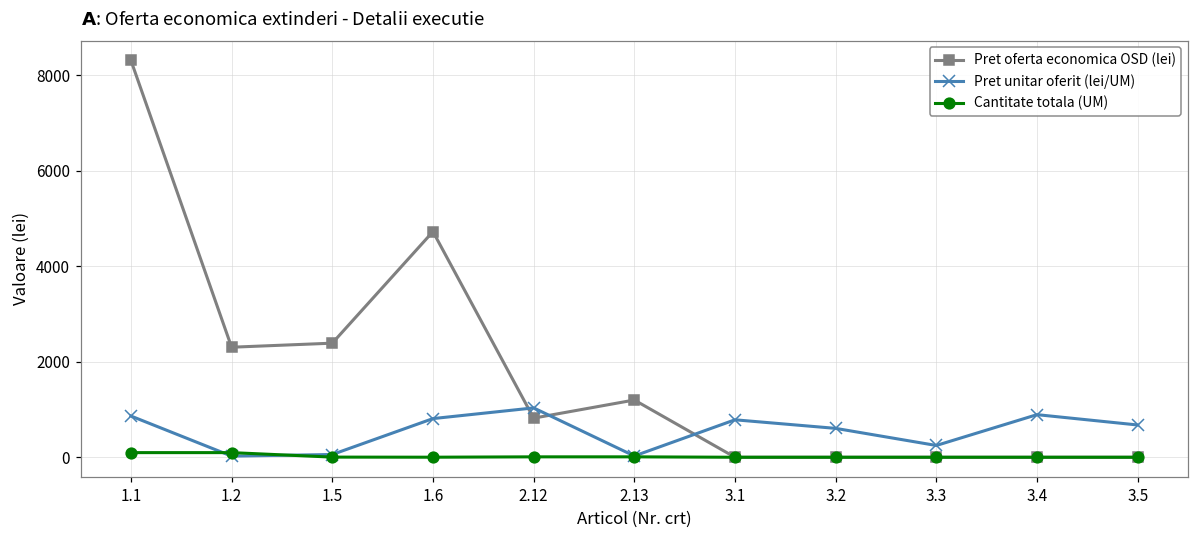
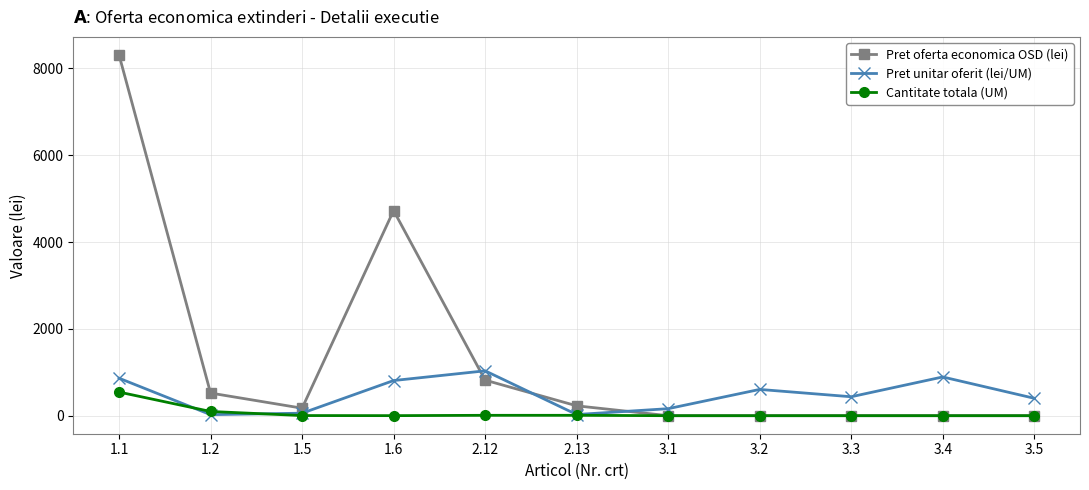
  {
    "Pret oferta economica OSD (lei)": {
      "1.1": 8300,
-     "1.2": 2300,
-     "1.5": 2400,
+     "1.2": 500,
+     "1.5": 200,
      "1.6": 4700,
      "2.12": 800,
-     "2.13": 1200
+     "2.13": 200
    },
    "Pret unitar oferit (lei/UM)": {
      "1.1": 900,
      "1.2": 0,
      "1.6": 800,
      "2.12": 1000,
-     "3.1": 800,
+     "3.1": 200,
      "3.2": 600,
-     "3.3": 200,
+     "3.3": 400,
      "3.4": 900,
-     "3.5": 700
+     "3.5": 400
    },
    "Cantitate totala (UM)": {
-     "1.1": 100,
+     "1.1": 500,
      "1.2": 100,
      "1.6": 0,
      "2.12": 0
    }
  }
